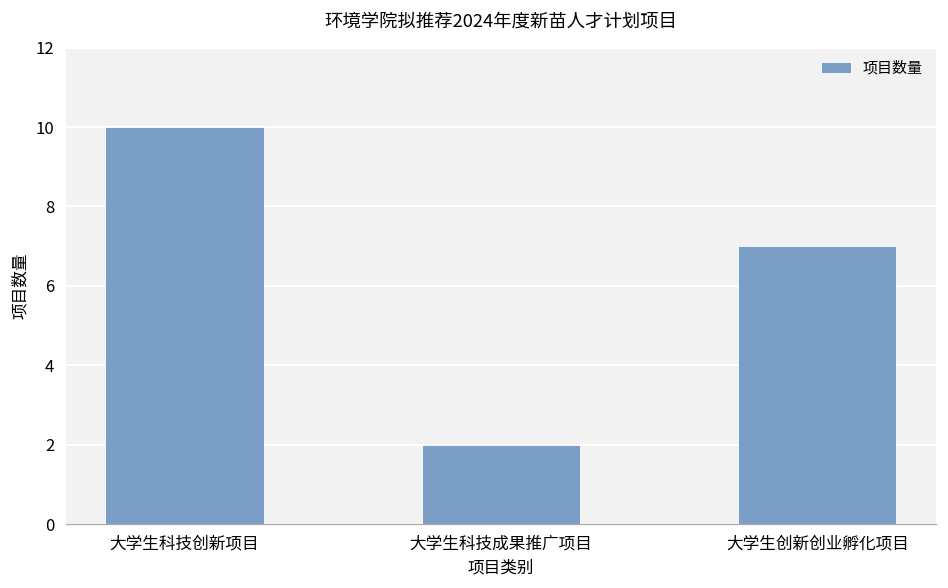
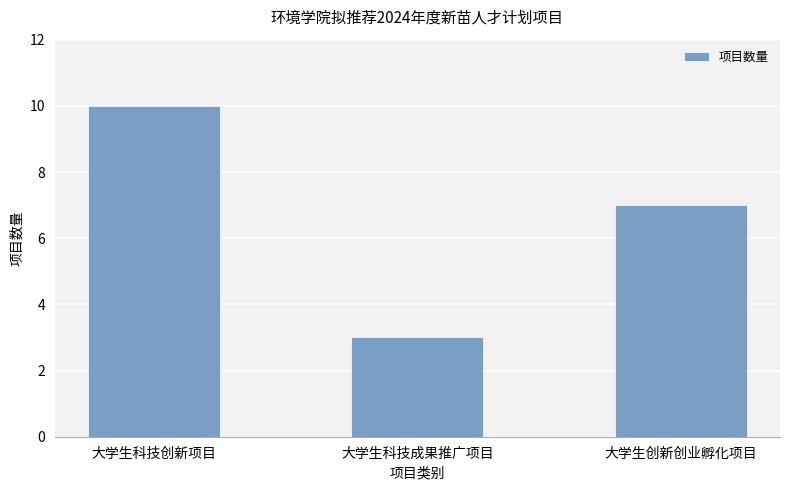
  {
    "大学生科技创新项目": 10,
-   "大学生科技成果推广项目": 2,
+   "大学生科技成果推广项目": 3,
    "大学生创新创业孵化项目": 7
  }
